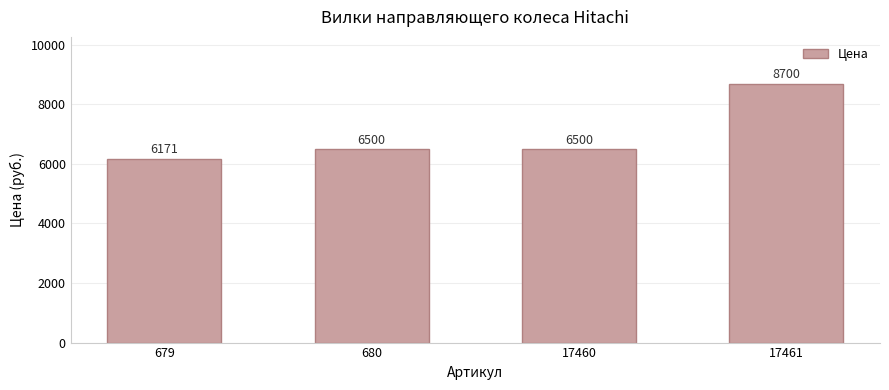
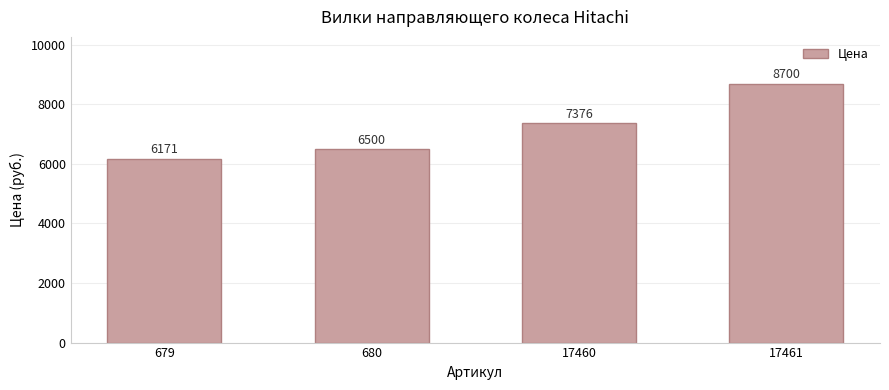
  {
    "679": 6171,
    "680": 6500,
-   "17460": 6500,
+   "17460": 7376,
    "17461": 8700
  }
